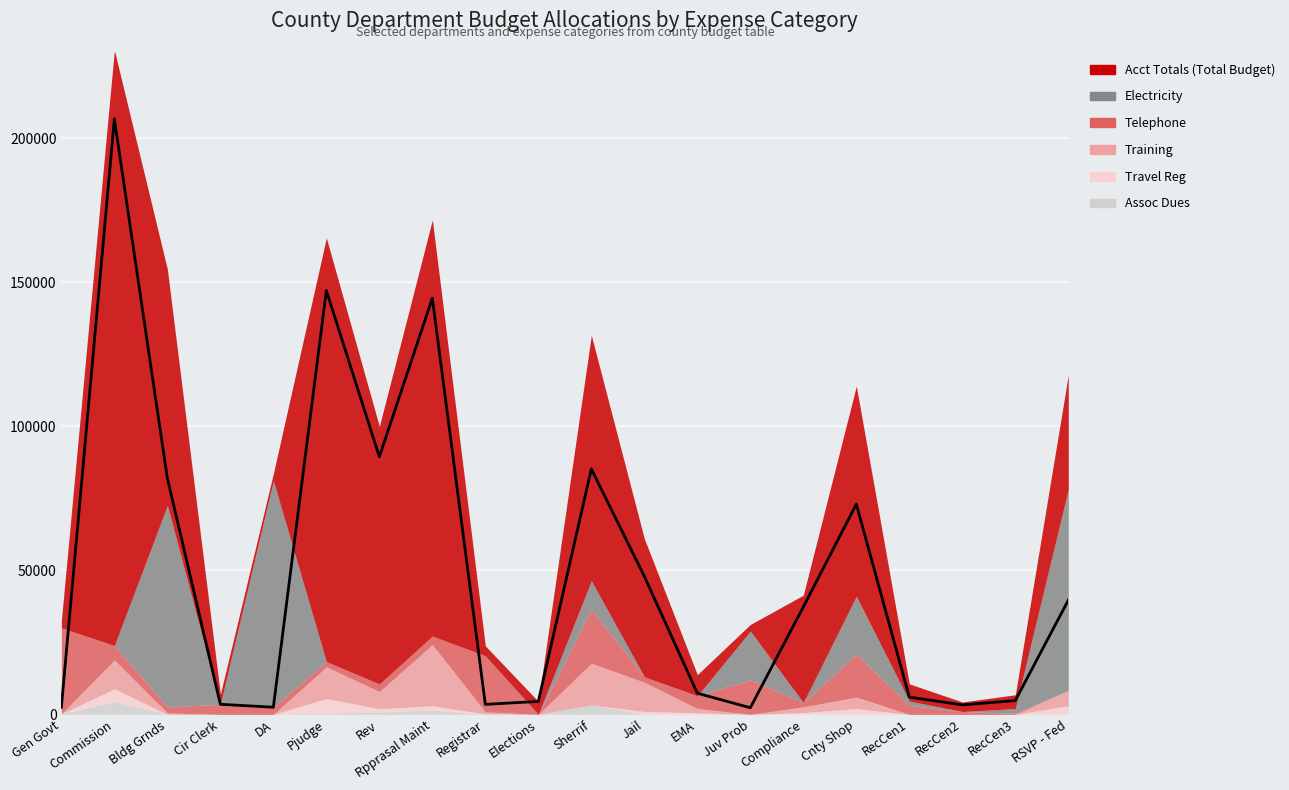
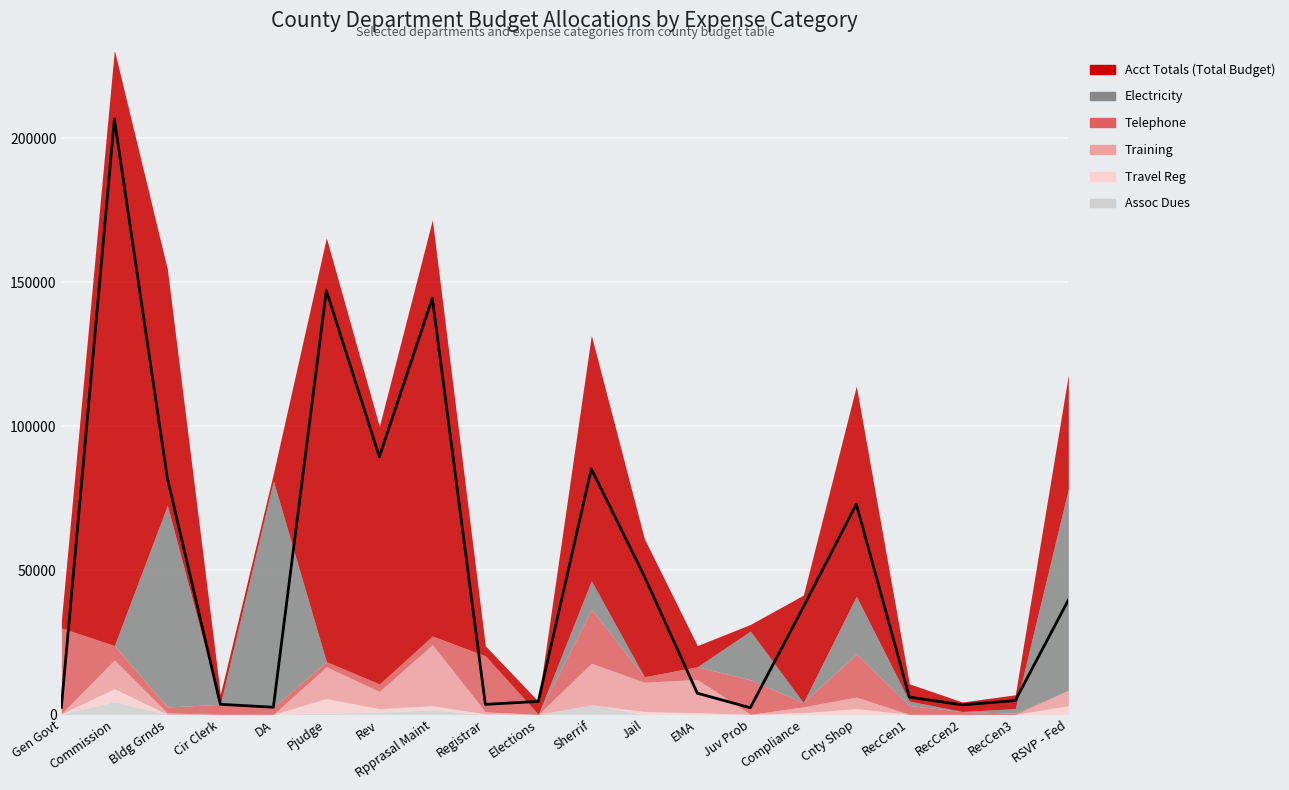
  {
    "Training": {
      "Commission": 10000,
      "Pjudge": 11000,
      "Rev": 6000,
      "Rpprasal Maint": 21000,
      "Sherrif": 14000,
      "Jail": 10000,
-     "EMA": 2000,
+     "EMA": 12000,
      "Compliance": 2000,
      "Cnty Shop": 4000
    },
    "Telephone": {
      "Bldg Grnds": 2000,
      "Sherrif": 19000,
      "Juv Prob": 12000,
      "Cnty Shop": 15000,
      "RecCen1": 3000
    },
    "Electricity": {
      "Bldg Grnds": 70000,
      "DA": 79000,
      "Sherrif": 10000,
      "Juv Prob": 17000,
      "Cnty Shop": 20000,
      "RecCen1": 2000,
      "RecCen3": 2000,
      "RSVP - Fed": 70000
    }
  }
